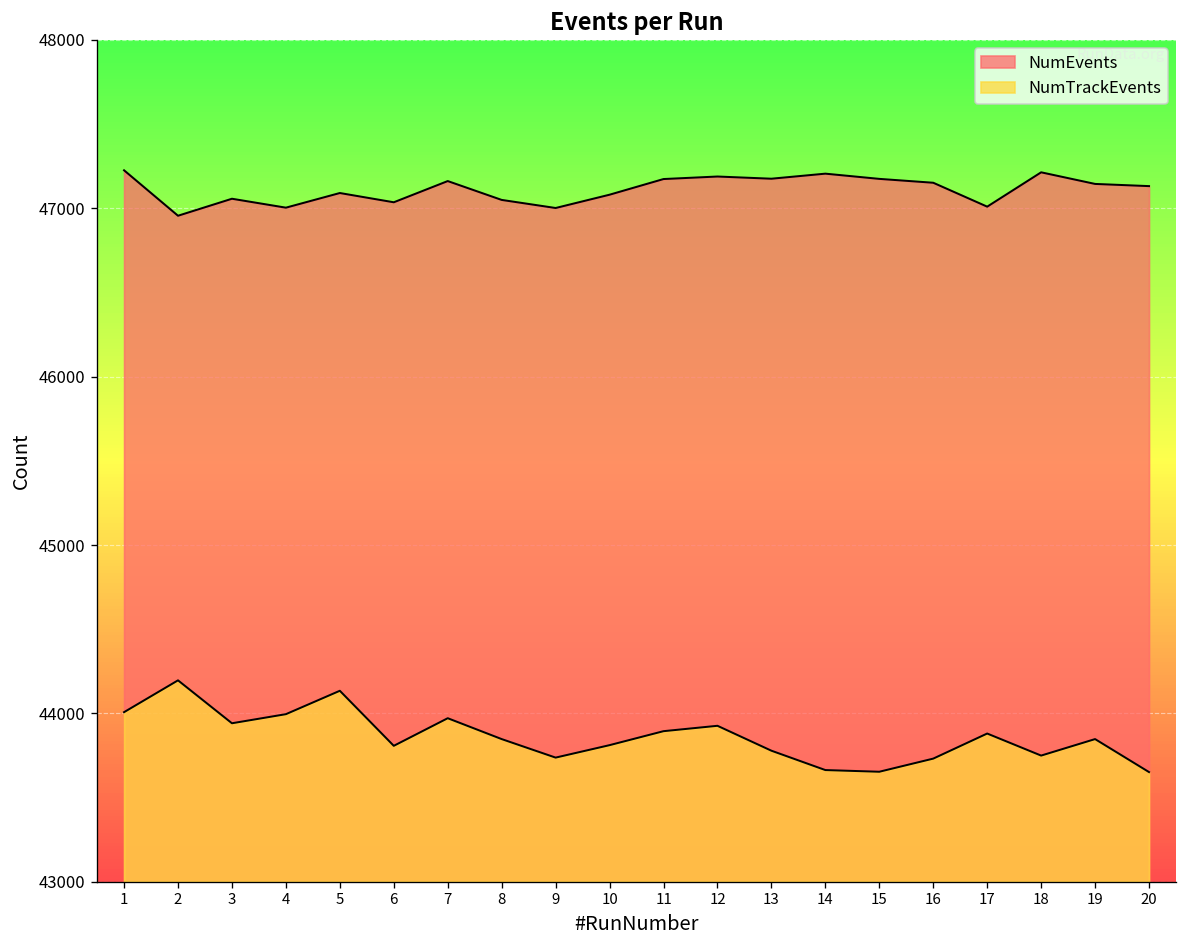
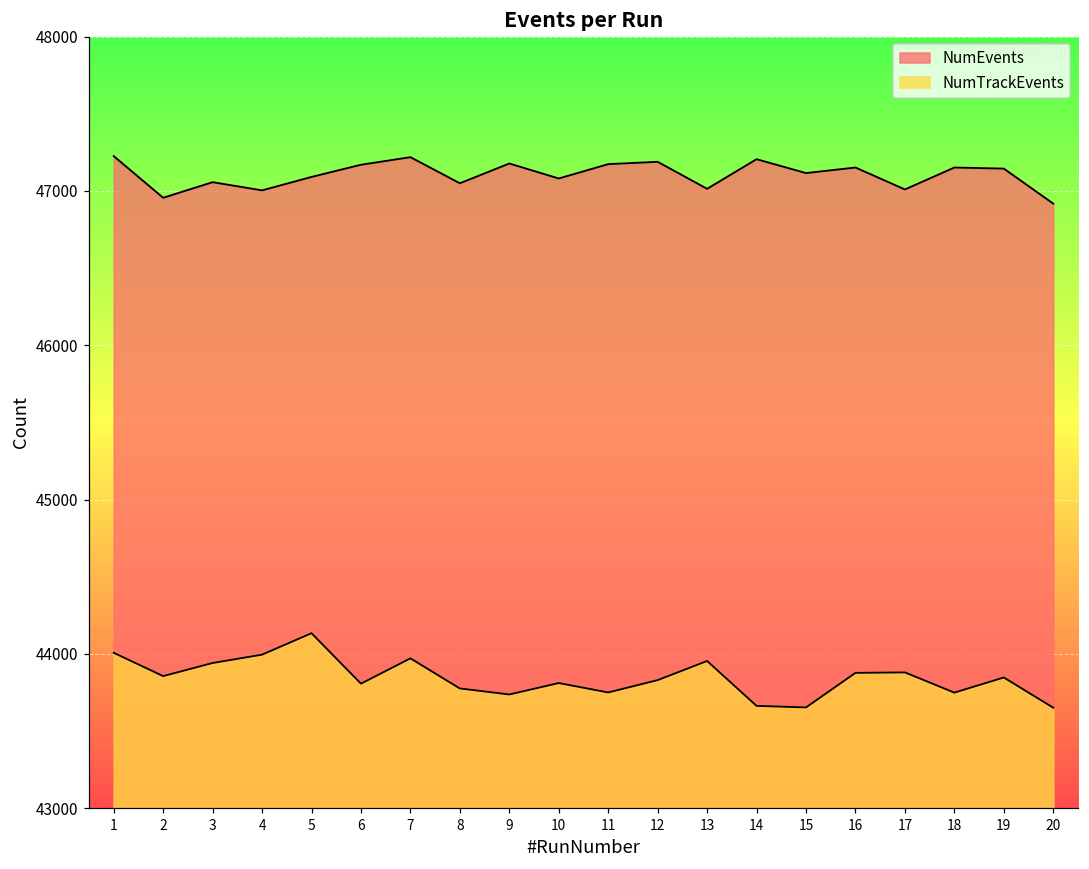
  {
    "NumEvents": {
      "1": 47230,
      "2": 46960,
      "3": 47060,
      "4": 47000,
      "5": 47090,
-     "6": 47040,
-     "7": 47160,
+     "6": 47170,
+     "7": 47220,
      "8": 47050,
-     "9": 47000,
+     "9": 47180,
      "10": 47080,
      "11": 47170,
      "12": 47190,
-     "13": 47180,
+     "13": 47010,
      "14": 47210,
-     "15": 47180,
+     "15": 47120,
      "16": 47150,
      "17": 47010,
-     "18": 47210,
+     "18": 47150,
      "19": 47150,
-     "20": 47130
+     "20": 46920
    },
    "NumTrackEvents": {
      "1": 44010,
-     "2": 44200,
+     "2": 43860,
      "3": 43940,
      "4": 44000,
      "5": 44130,
      "6": 43810,
      "7": 43970,
-     "8": 43850,
+     "8": 43780,
      "9": 43740,
      "10": 43810,
-     "11": 43890,
-     "12": 43930,
-     "13": 43780,
+     "11": 43750,
+     "12": 43830,
+     "13": 43950,
      "14": 43660,
      "15": 43650,
-     "16": 43730,
+     "16": 43880,
      "17": 43880,
      "18": 43750,
      "19": 43850,
      "20": 43650
    }
  }
